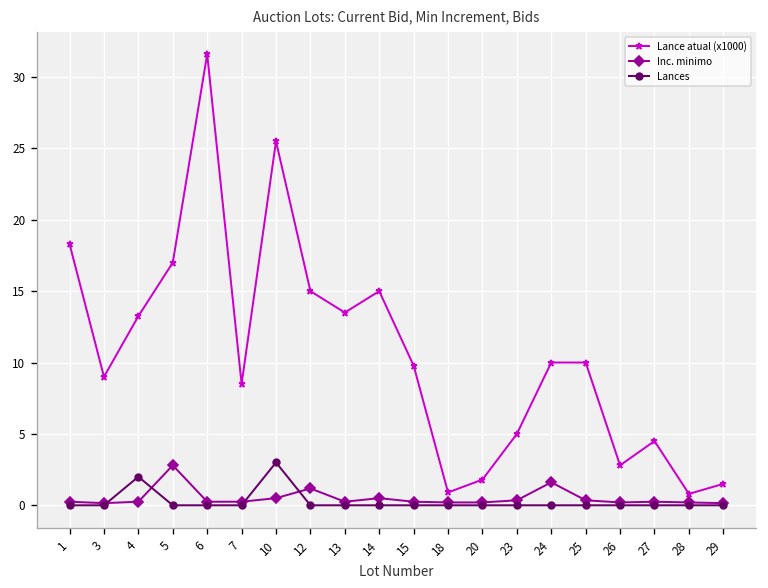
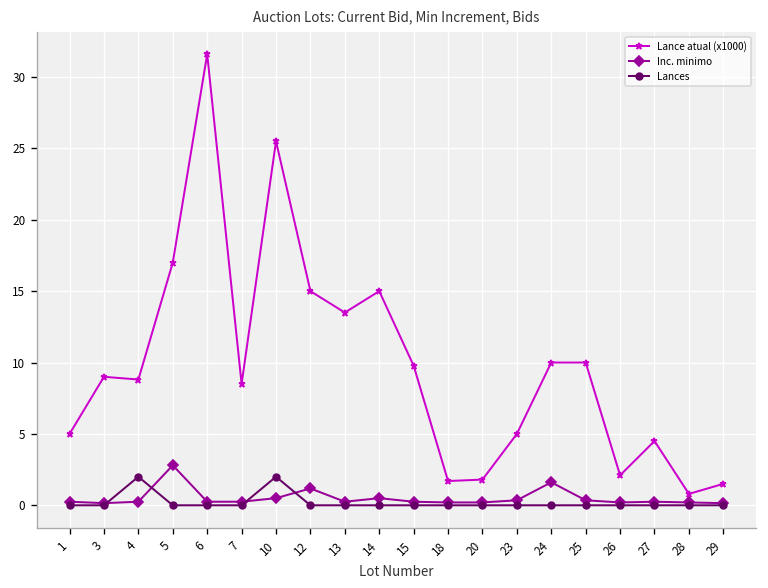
  {
    "Lance atual (x1000)": {
-     "1": 18.3,
+     "1": 5.0,
      "3": 9.0,
-     "4": 13.3,
+     "4": 8.8,
      "5": 17.0,
      "6": 31.6,
      "7": 8.5,
      "10": 25.5,
      "12": 15.0,
      "13": 13.5,
      "14": 15.0,
      "15": 9.8,
-     "18": 0.9,
+     "18": 1.7,
      "20": 1.8,
      "23": 5.0,
      "24": 10.0,
      "25": 10.0,
-     "26": 2.8,
+     "26": 2.1,
      "27": 4.5,
      "28": 0.8,
      "29": 1.5
    },
    "Inc. minimo": {
      "1": 0.3,
      "4": 0.3,
      "5": 2.8,
      "6": 0.3,
      "7": 0.3,
      "10": 0.5,
      "12": 1.2,
      "13": 0.3,
      "14": 0.5,
      "15": 0.3,
      "23": 0.4,
      "24": 1.6,
      "25": 0.4,
      "27": 0.3
    },
    "Lances": {
      "1": 0,
      "4": 2,
      "5": 0,
      "6": 0,
      "7": 0,
-     "10": 3,
+     "10": 2,
      "12": 0,
      "13": 0,
      "14": 0,
      "15": 0,
      "23": 0,
      "24": 0,
      "25": 0,
      "27": 0
    }
  }
